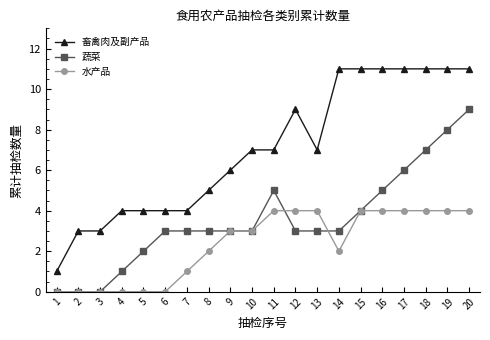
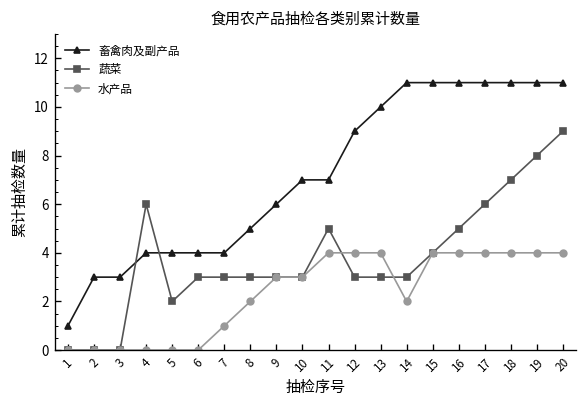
  {
    "畜禽肉及副产品": {
      "1": 1,
      "2": 3,
      "3": 3,
      "4": 4,
      "5": 4,
      "6": 4,
      "7": 4,
      "8": 5,
      "9": 6,
      "10": 7,
      "11": 7,
      "12": 9,
-     "13": 7,
+     "13": 10,
      "14": 11,
      "15": 11,
      "16": 11,
      "17": 11,
      "18": 11,
      "19": 11,
      "20": 11
    },
    "蔬菜": {
-     "4": 1,
+     "4": 6,
      "5": 2,
      "6": 3,
      "7": 3,
      "8": 3,
      "11": 5,
      "12": 3,
      "13": 3,
      "14": 3,
      "16": 5,
      "17": 6,
      "18": 7,
      "19": 8,
      "20": 9
    },
    "水产品": {
      "4": 0,
      "5": 0,
      "6": 0,
      "7": 1,
      "8": 2,
      "11": 4,
      "12": 4,
      "13": 4,
      "14": 2,
      "16": 4,
      "17": 4,
      "18": 4,
      "19": 4,
      "20": 4
    }
  }
